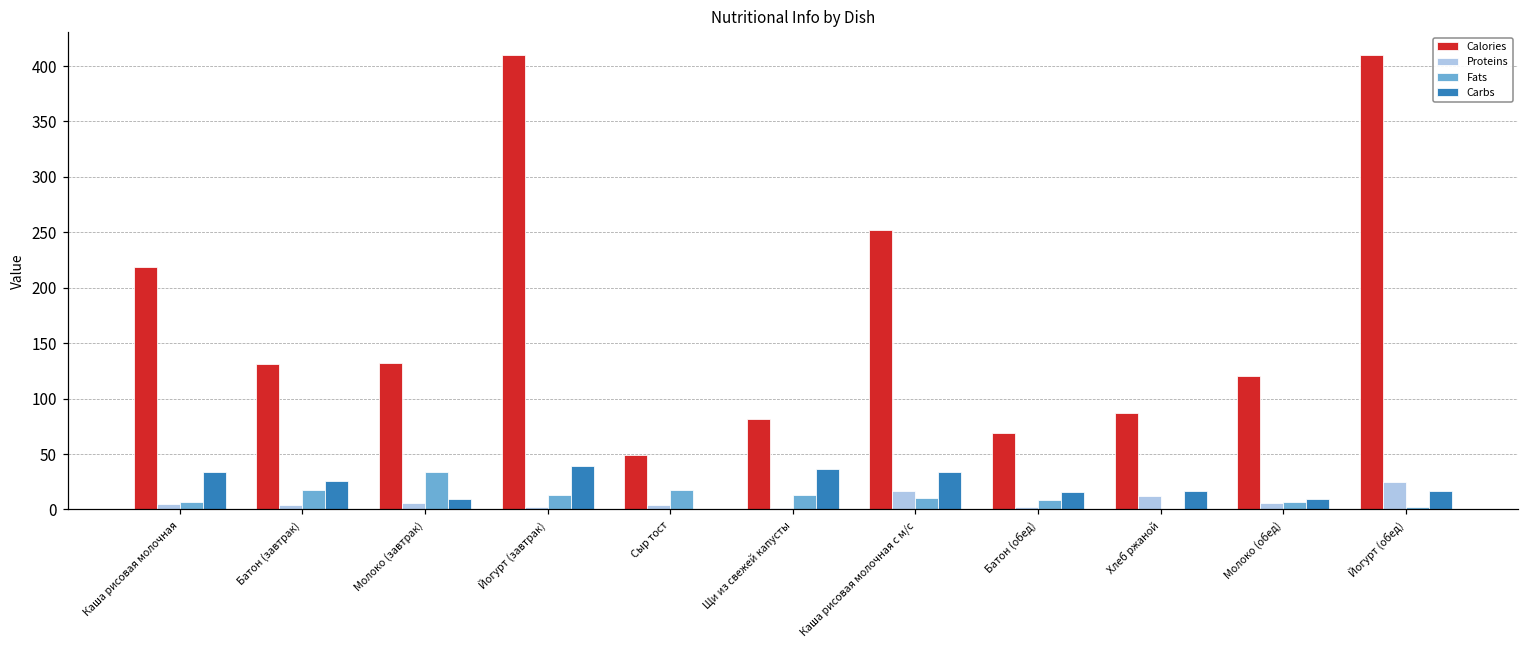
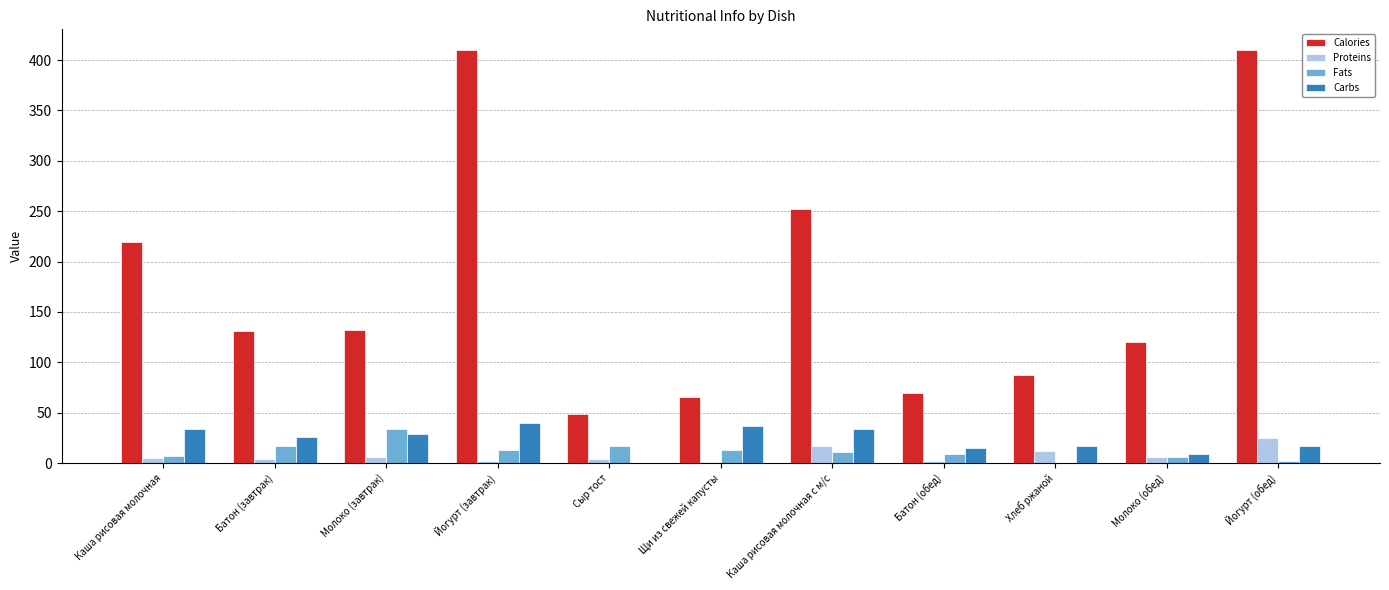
  {
    "Calories": {
      "Каша рисовая молочная": 219,
      "Батон (завтрак)": 131,
      "Молоко (завтрак)": 132,
      "Йогурт (завтрак)": 410,
      "Сыр тост": 49,
-     "Щи из свежей капусты": 82,
+     "Щи из свежей капусты": 66,
      "Каша рисовая молочная с м/с": 252,
      "Батон (обед)": 69,
      "Хлеб ржаной": 87,
      "Молоко (обед)": 120,
      "Йогурт (обед)": 410
    },
    "Proteins": {
      "Каша рисовая молочная": 5,
      "Батон (завтрак)": 4,
      "Молоко (завтрак)": 6,
      "Сыр тост": 4,
      "Каша рисовая молочная с м/с": 17,
      "Хлеб ржаной": 13,
      "Молоко (обед)": 6,
      "Йогурт (обед)": 25
    },
    "Fats": {
      "Каша рисовая молочная": 7,
      "Батон (завтрак)": 17,
      "Молоко (завтрак)": 34,
      "Йогурт (завтрак)": 13,
      "Сыр тост": 17,
      "Щи из свежей капусты": 13,
      "Каша рисовая молочная с м/с": 11,
      "Батон (обед)": 9,
      "Молоко (обед)": 6,
      "Йогурт (обед)": 3
    },
    "Carbs": {
      "Каша рисовая молочная": 34,
      "Батон (завтрак)": 26,
-     "Молоко (завтрак)": 9,
+     "Молоко (завтрак)": 29,
      "Йогурт (завтрак)": 40,
      "Сыр тост": 0,
      "Щи из свежей капусты": 37,
      "Каша рисовая молочная с м/с": 34,
      "Батон (обед)": 15,
      "Хлеб ржаной": 17,
      "Молоко (обед)": 9,
      "Йогурт (обед)": 17
    }
  }
